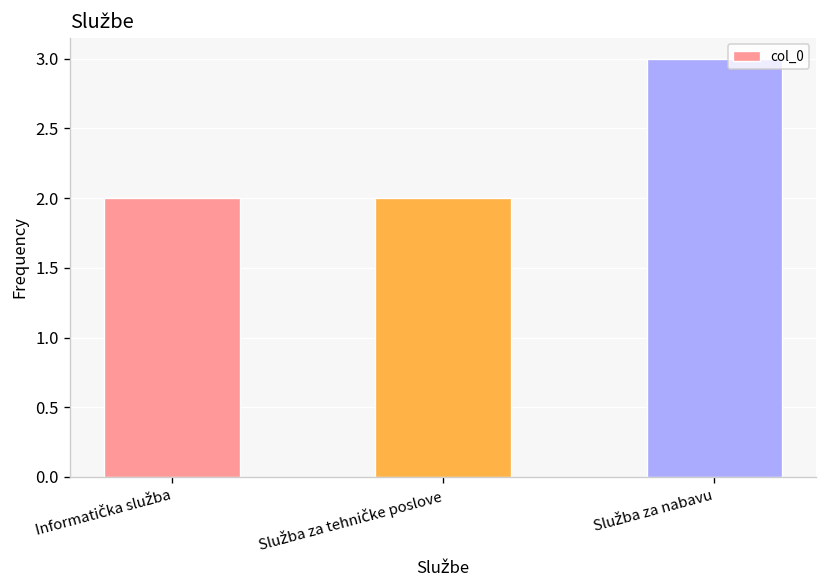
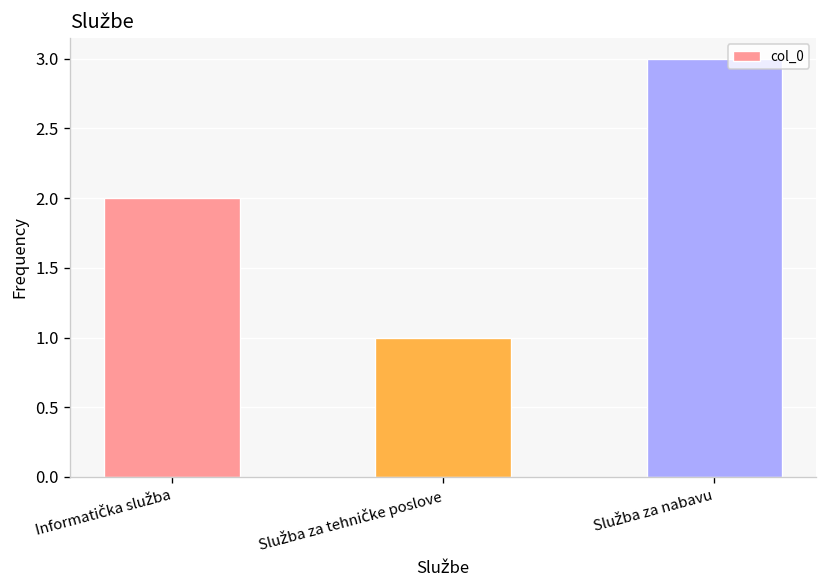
  {
    "Informatička služba": 2,
-   "Služba za tehničke poslove": 2,
+   "Služba za tehničke poslove": 1,
    "Služba za nabavu": 3
  }
